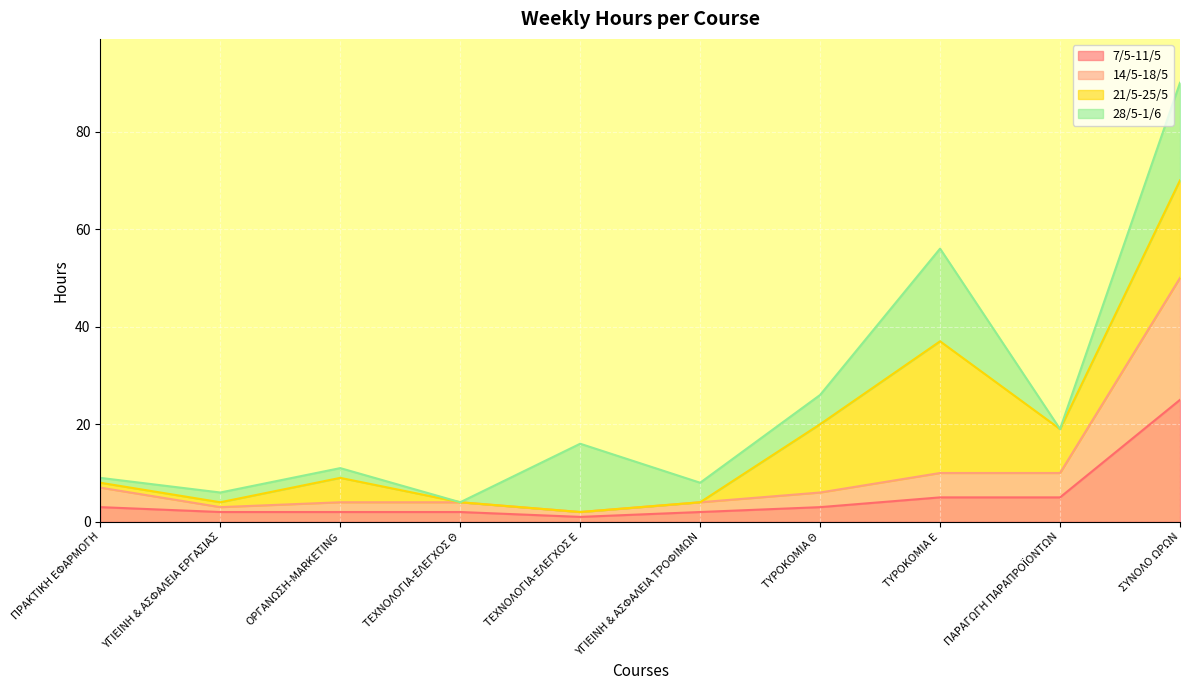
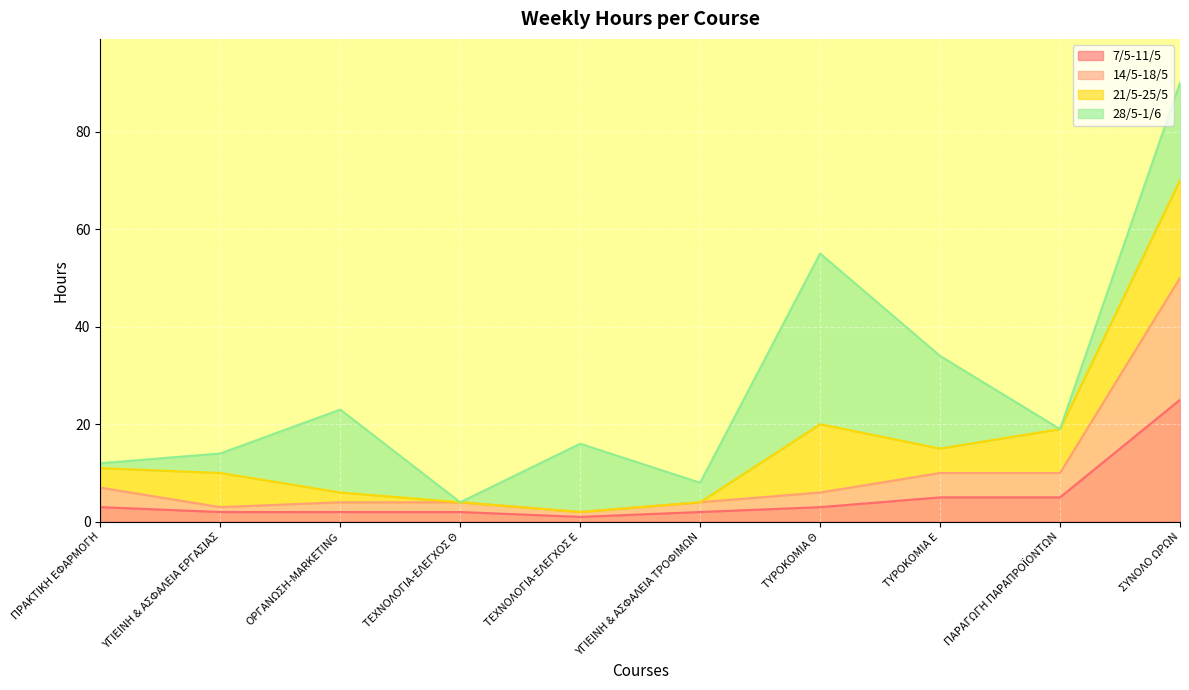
  {
    "21/5-25/5": {
-     "ΠΡΑΚΤΙΚΗ ΕΦΑΡΜΟΓΗ": 1,
-     "ΥΓΙΕΙΝΗ & ΑΣΦΑΛΕΙΑ ΕΡΓΑΣΙΑΣ": 1,
-     "ΟΡΓΑΝΩΣΗ-MARKETING": 5,
+     "ΠΡΑΚΤΙΚΗ ΕΦΑΡΜΟΓΗ": 4,
+     "ΥΓΙΕΙΝΗ & ΑΣΦΑΛΕΙΑ ΕΡΓΑΣΙΑΣ": 7,
+     "ΟΡΓΑΝΩΣΗ-MARKETING": 2,
      "ΤΥΡΟΚΟΜΙΑ Θ": 14,
-     "ΤΥΡΟΚΟΜΙΑ Ε": 27,
+     "ΤΥΡΟΚΟΜΙΑ Ε": 5,
      "ΣΥΝΟΛΟ ΩΡΩΝ": 20
    },
    "28/5-1/6": {
      "ΠΡΑΚΤΙΚΗ ΕΦΑΡΜΟΓΗ": 1,
-     "ΥΓΙΕΙΝΗ & ΑΣΦΑΛΕΙΑ ΕΡΓΑΣΙΑΣ": 2,
-     "ΟΡΓΑΝΩΣΗ-MARKETING": 2,
+     "ΥΓΙΕΙΝΗ & ΑΣΦΑΛΕΙΑ ΕΡΓΑΣΙΑΣ": 4,
+     "ΟΡΓΑΝΩΣΗ-MARKETING": 17,
      "ΤΕΧΝΟΛΟΓΙΑ-ΕΛΕΓΧΟΣ Ε": 14,
      "ΥΓΙΕΙΝΗ & ΑΣΦΑΛΕΙΑ ΤΡΟΦΙΜΩΝ": 4,
-     "ΤΥΡΟΚΟΜΙΑ Θ": 6,
+     "ΤΥΡΟΚΟΜΙΑ Θ": 35,
      "ΤΥΡΟΚΟΜΙΑ Ε": 19,
      "ΣΥΝΟΛΟ ΩΡΩΝ": 20
    }
  }
